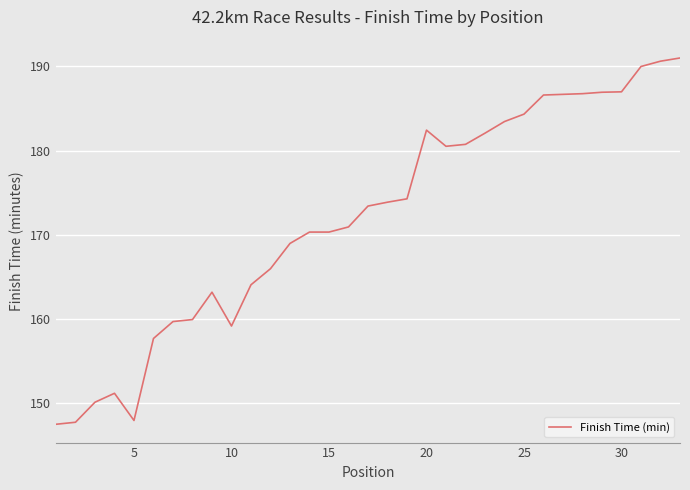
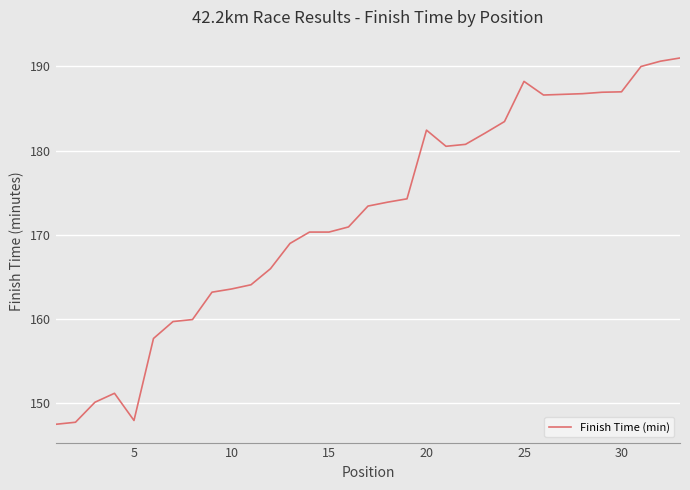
  {
    "5": 148,
-   "10": 159,
+   "10": 164,
    "15": 170,
    "20": 182,
-   "25": 184,
+   "25": 188,
    "30": 187
  }
